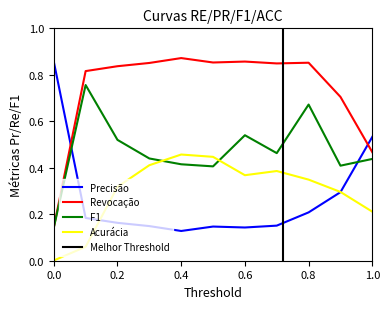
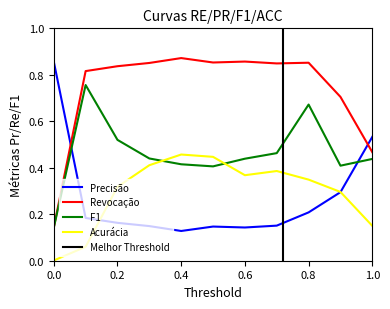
  {
    "Precisão": {
      "0.0": 0.86,
      "0.4": 0.13,
      "0.6": 0.14,
      "0.8": 0.21,
      "1.0": 0.53
    },
    "Revocação": {
      "0.2": 0.84,
      "0.4": 0.87,
      "0.6": 0.86,
      "0.8": 0.85,
      "1.0": 0.47
    },
    "F1": {
      "0.2": 0.52,
      "0.4": 0.42,
-     "0.6": 0.54,
+     "0.6": 0.44,
      "0.8": 0.67,
      "1.0": 0.44
    },
    "Acurácia": {
      "0.0": 0.00,
      "0.4": 0.46,
      "0.6": 0.37,
      "0.8": 0.35,
-     "1.0": 0.21
+     "1.0": 0.15
    }
  }
